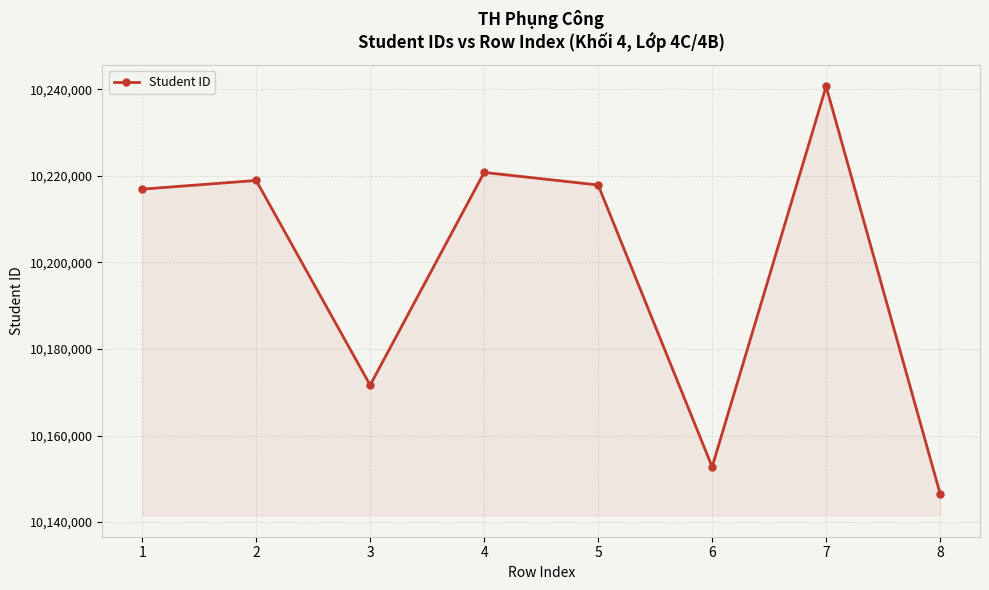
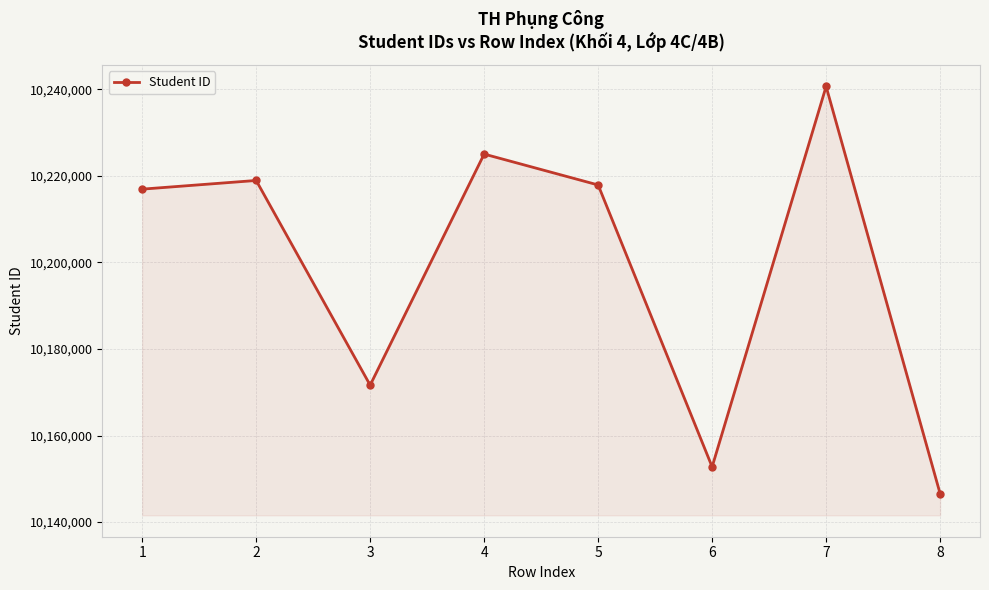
  {
    "1": "10,217,000",
    "2": "10,219,000",
    "3": "10,172,000",
-   "4": "10,221,000",
+   "4": "10,225,000",
    "5": "10,218,000",
    "6": "10,153,000",
    "7": "10,241,000",
    "8": "10,147,000"
  }
